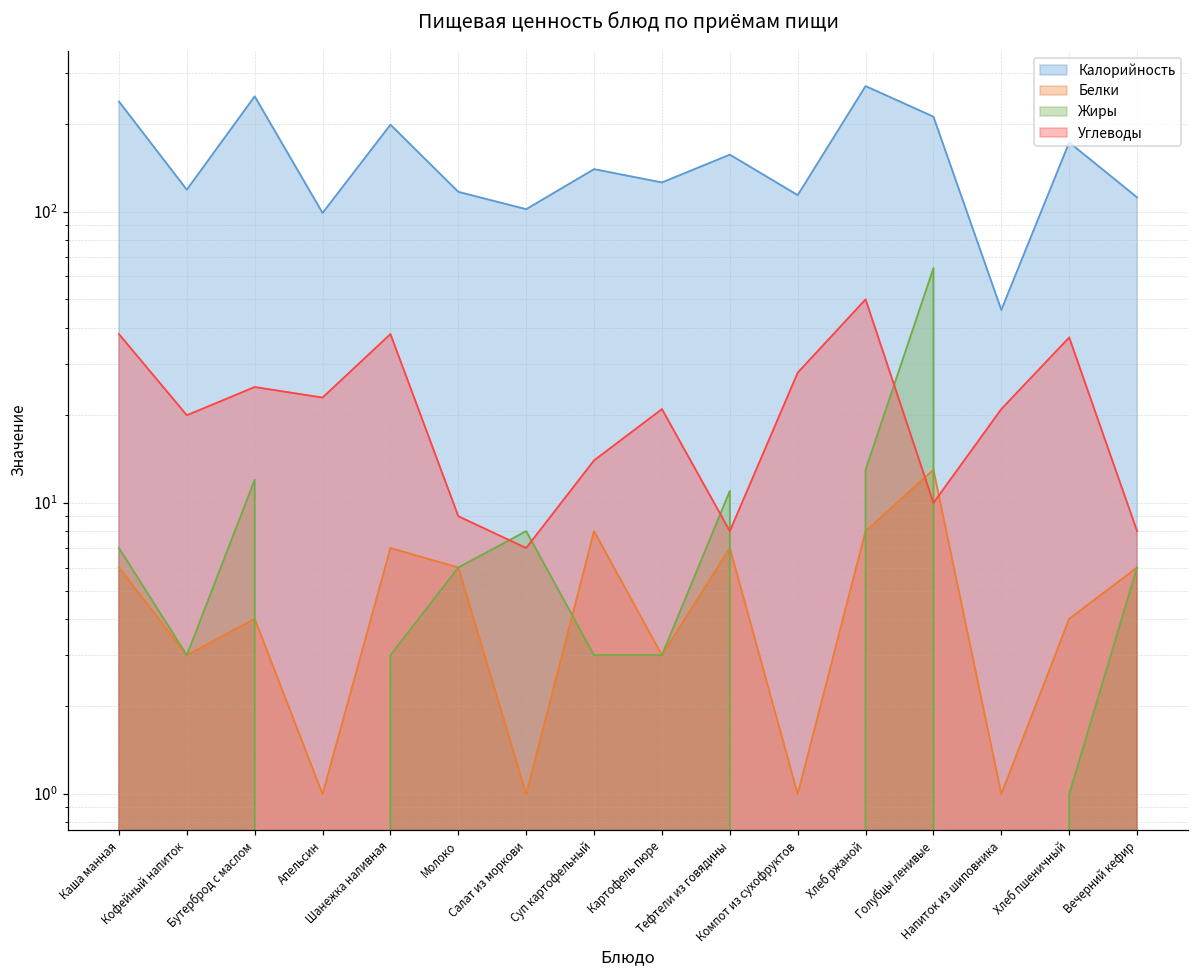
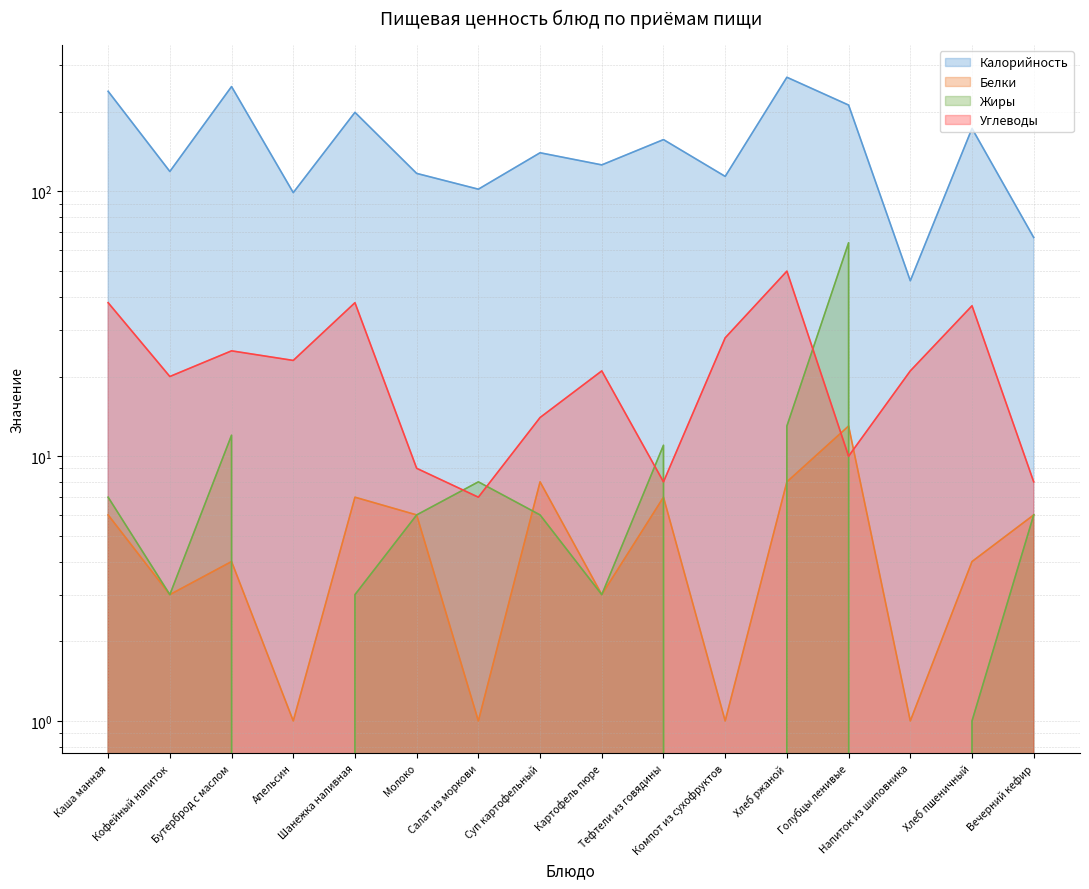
  {
    "Калорийность": {
      "Каша манная": 240,
      "Кофейный напиток": 120,
      "Бутерброд с маслом": 250,
      "Апельсин": 99,
      "Шанежка наливная": 200,
      "Молоко": 120,
      "Салат из моркови": 102,
      "Суп картофельный": 140,
      "Картофель пюре": 130,
      "Тефтели из говядины": 160,
      "Компот из сухофруктов": 114,
      "Хлеб ржаной": 270,
      "Голубцы ленивые": 210,
      "Напиток из шиповника": 46,
-     "Вечерний кефир": 112
+     "Вечерний кефир": 67
    },
    "Жиры": {
      "Каша манная": 7,
      "Бутерброд с маслом": 12,
      "Шанежка наливная": 3,
      "Салат из моркови": 8,
-     "Суп картофельный": 3,
+     "Суп картофельный": 6,
      "Тефтели из говядины": 11,
      "Хлеб ржаной": 13,
      "Голубцы ленивые": 64,
      "Хлеб пшеничный": 1
    }
  }
